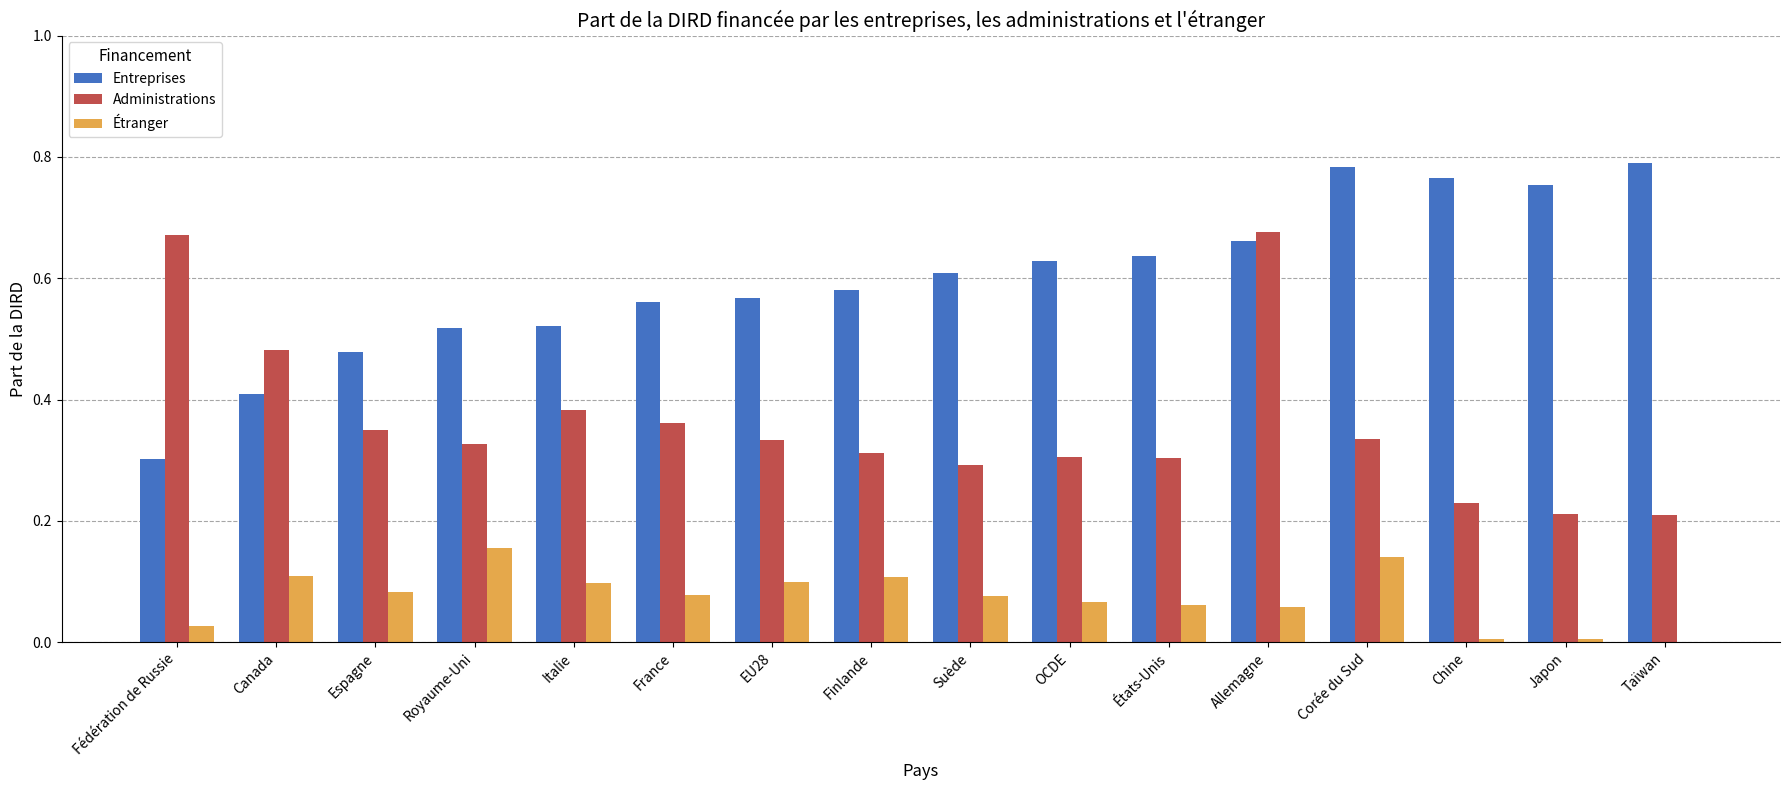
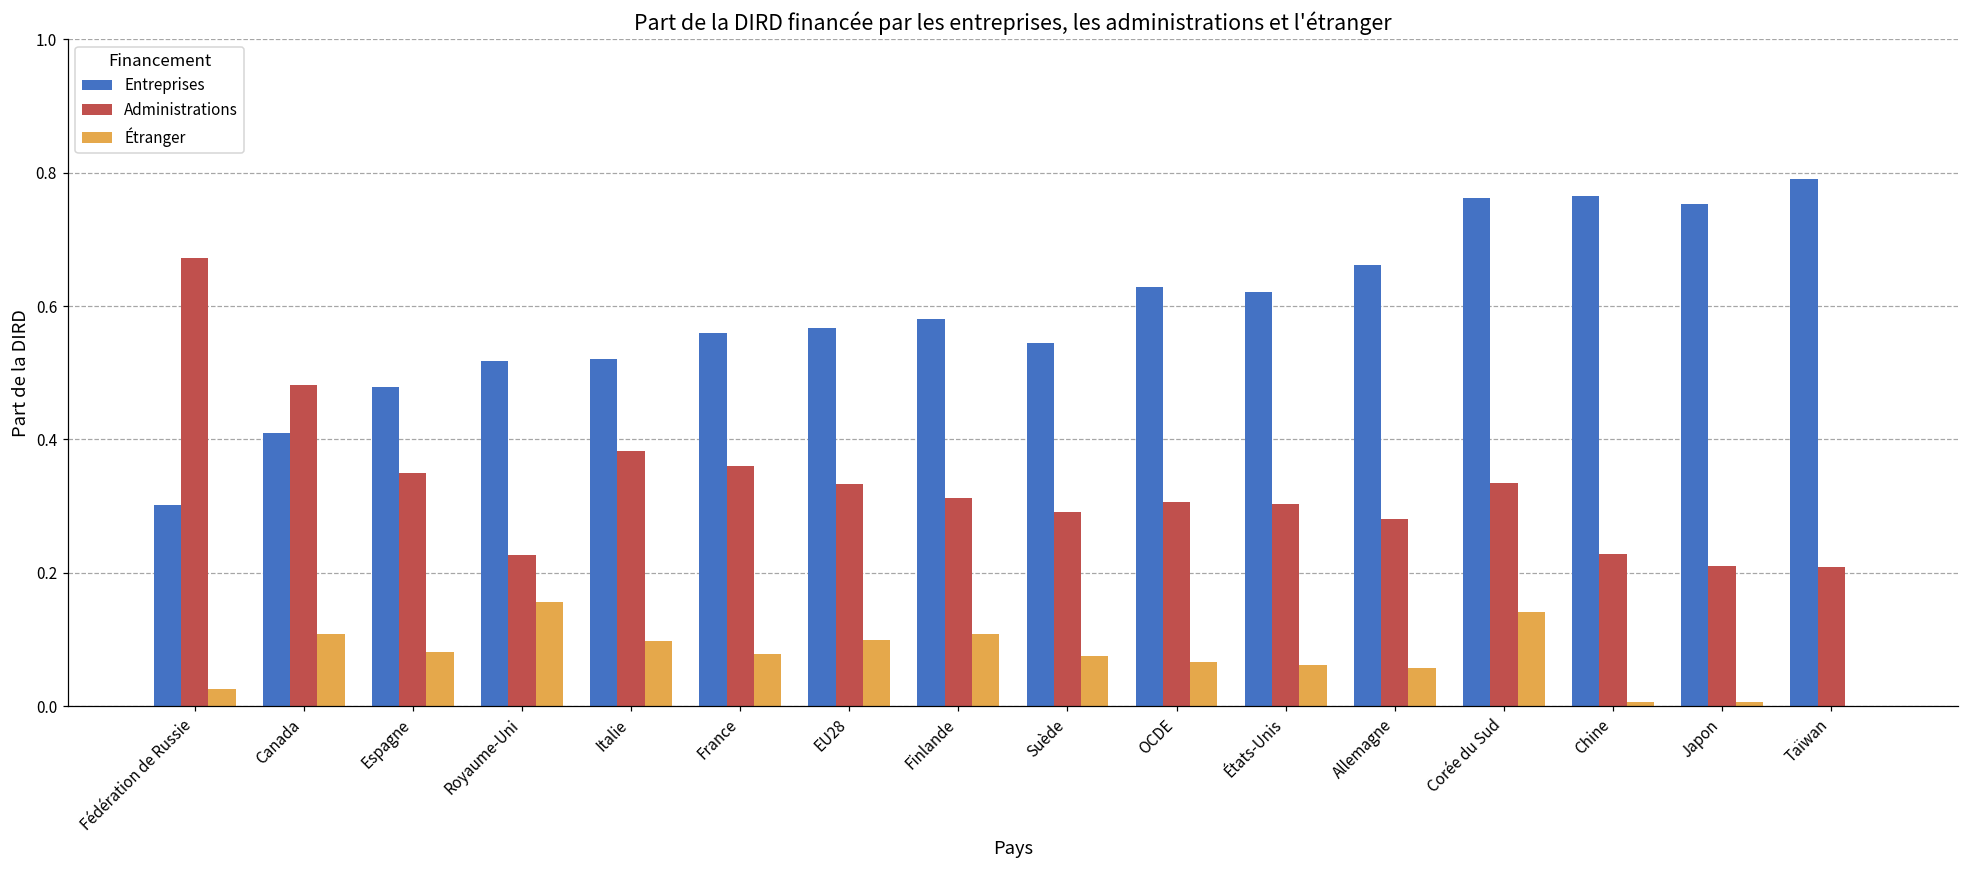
  {
    "Entreprises": {
      "Fédération de Russie": 0.30,
      "Canada": 0.41,
      "Espagne": 0.48,
      "Royaume-Uni": 0.52,
      "Italie": 0.52,
      "France": 0.56,
      "EU28": 0.57,
      "Finlande": 0.58,
-     "Suède": 0.61,
+     "Suède": 0.54,
      "OCDE": 0.63,
-     "États-Unis": 0.64,
+     "États-Unis": 0.62,
      "Allemagne": 0.66,
-     "Corée du Sud": 0.78,
+     "Corée du Sud": 0.76,
      "Chine": 0.77,
      "Japon": 0.75,
      "Taïwan": 0.79
    },
    "Administrations": {
      "Fédération de Russie": 0.67,
      "Canada": 0.48,
      "Espagne": 0.35,
-     "Royaume-Uni": 0.33,
+     "Royaume-Uni": 0.23,
      "Italie": 0.38,
      "France": 0.36,
      "EU28": 0.33,
      "Finlande": 0.31,
      "Suède": 0.29,
      "OCDE": 0.31,
      "États-Unis": 0.30,
-     "Allemagne": 0.68,
+     "Allemagne": 0.28,
      "Corée du Sud": 0.34,
      "Chine": 0.23,
      "Japon": 0.21,
      "Taïwan": 0.21
    },
    "Étranger": {
      "Fédération de Russie": 0.03,
      "Canada": 0.11,
      "Espagne": 0.08,
      "Royaume-Uni": 0.16,
      "Italie": 0.10,
      "France": 0.08,
      "EU28": 0.10,
      "Finlande": 0.11,
      "Suède": 0.08,
      "OCDE": 0.07,
      "États-Unis": 0.06,
      "Allemagne": 0.06,
      "Corée du Sud": 0.14,
      "Chine": 0.01,
      "Japon": 0.01
    }
  }
